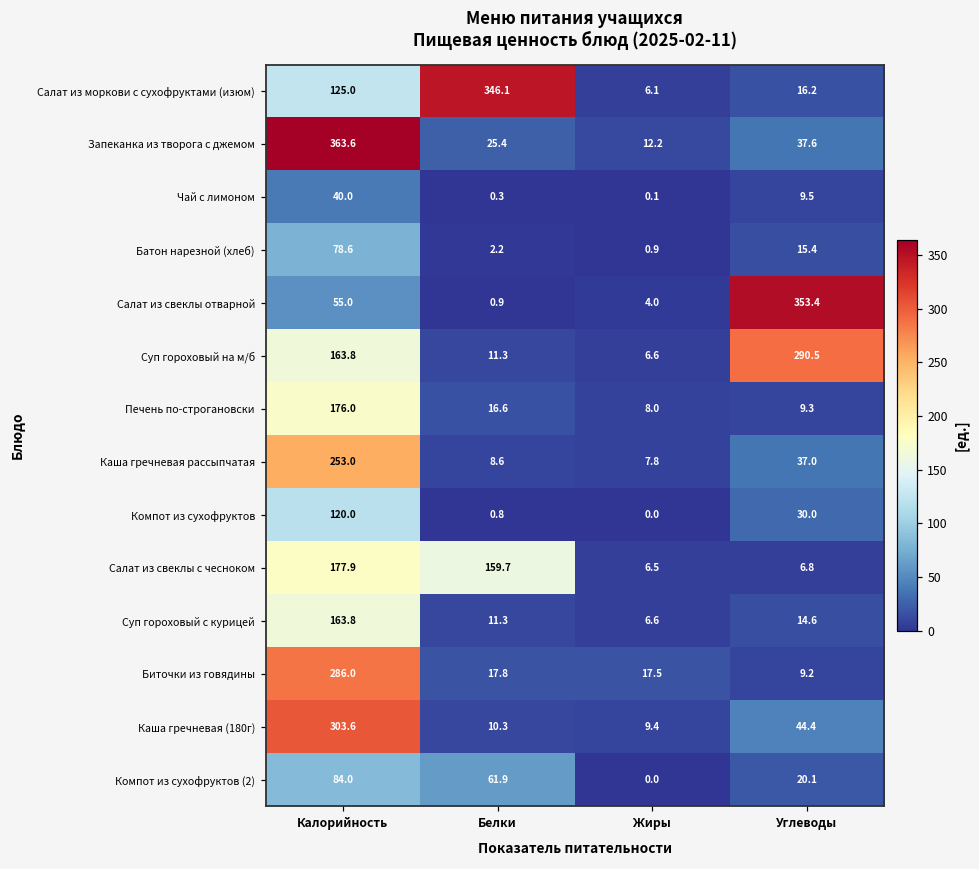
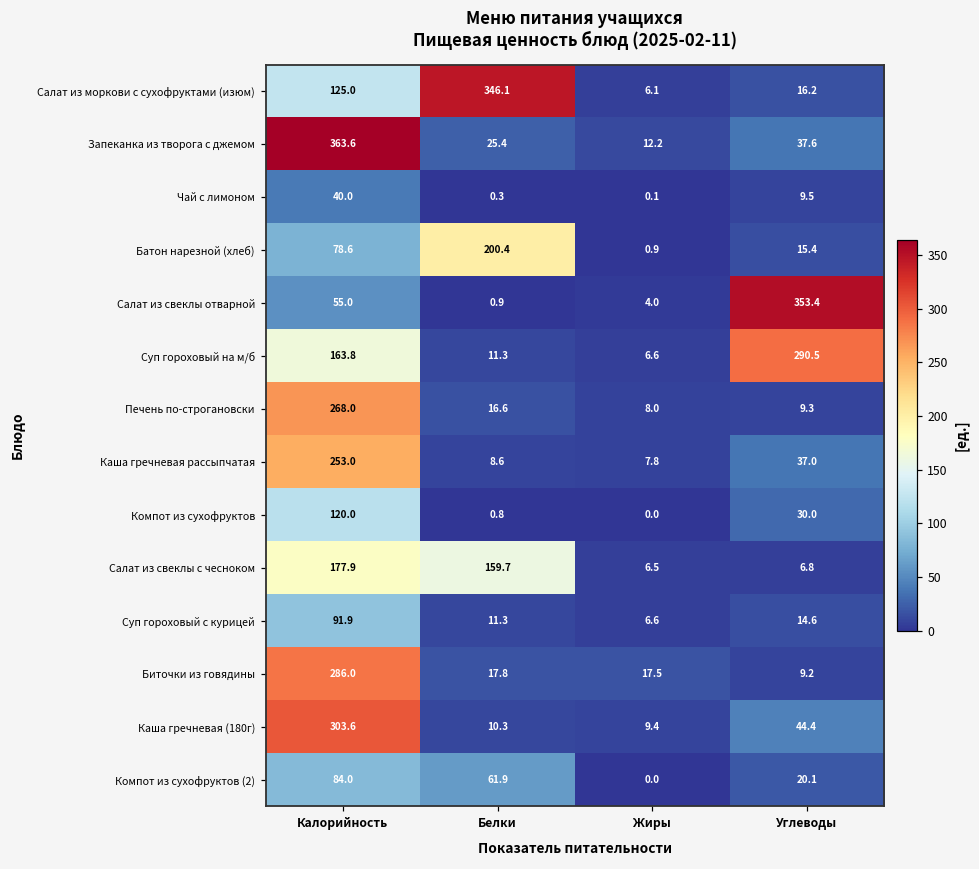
  {
    "Салат из моркови с сухофруктами (изюм)": {
      "Калорийность": 125.0,
      "Белки": 346.1,
      "Жиры": 6.1,
      "Углеводы": 16.2
    },
    "Запеканка из творога с джемом": {
      "Калорийность": 363.6,
      "Белки": 25.4,
      "Жиры": 12.2,
      "Углеводы": 37.6
    },
    "Чай с лимоном": {
      "Калорийность": 40.0,
      "Белки": 0.3,
      "Жиры": 0.1,
      "Углеводы": 9.5
    },
    "Батон нарезной (хлеб)": {
      "Калорийность": 78.6,
-     "Белки": 2.2,
+     "Белки": 200.4,
      "Жиры": 0.9,
      "Углеводы": 15.4
    },
    "Салат из свеклы отварной": {
      "Калорийность": 55.0,
      "Белки": 0.9,
      "Жиры": 4.0,
      "Углеводы": 353.4
    },
    "Суп гороховый на м/б": {
      "Калорийность": 163.8,
      "Белки": 11.3,
      "Жиры": 6.6,
      "Углеводы": 290.5
    },
    "Печень по-строгановски": {
-     "Калорийность": 176.0,
+     "Калорийность": 268.0,
      "Белки": 16.6,
      "Жиры": 8.0,
      "Углеводы": 9.3
    },
    "Каша гречневая рассыпчатая": {
      "Калорийность": 253.0,
      "Белки": 8.6,
      "Жиры": 7.8,
      "Углеводы": 37.0
    },
    "Компот из сухофруктов": {
      "Калорийность": 120.0,
      "Белки": 0.8,
      "Жиры": 0.0,
      "Углеводы": 30.0
    },
    "Салат из свеклы с чесноком": {
      "Калорийность": 177.9,
      "Белки": 159.7,
      "Жиры": 6.5,
      "Углеводы": 6.8
    },
    "Суп гороховый с курицей": {
-     "Калорийность": 163.8,
+     "Калорийность": 91.9,
      "Белки": 11.3,
      "Жиры": 6.6,
      "Углеводы": 14.6
    },
    "Биточки из говядины": {
      "Калорийность": 286.0,
      "Белки": 17.8,
      "Жиры": 17.5,
      "Углеводы": 9.2
    },
    "Каша гречневая (180г)": {
      "Калорийность": 303.6,
      "Белки": 10.3,
      "Жиры": 9.4,
      "Углеводы": 44.4
    },
    "Компот из сухофруктов (2)": {
      "Калорийность": 84.0,
      "Белки": 61.9,
      "Жиры": 0.0,
      "Углеводы": 20.1
    }
  }
